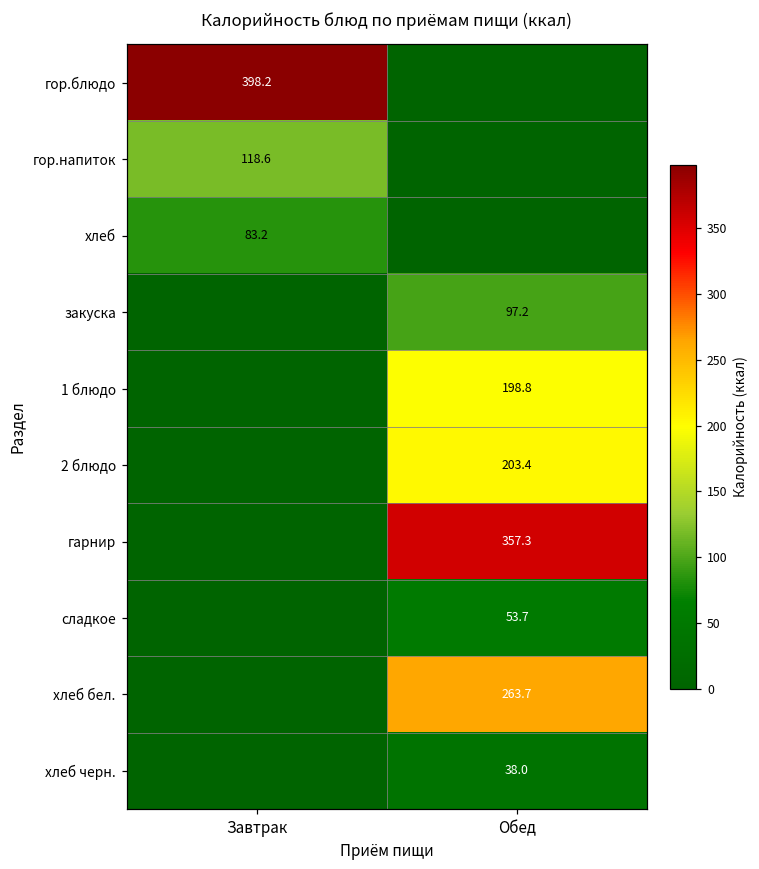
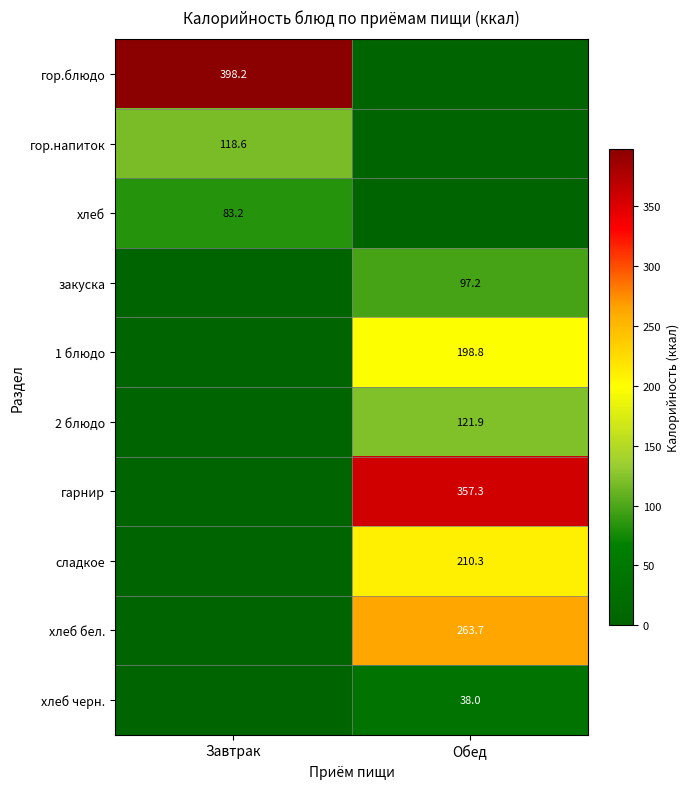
  {
    "гор.блюдо": {
      "Завтрак": 398.2
    },
    "гор.напиток": {
      "Завтрак": 118.6
    },
    "хлеб": {
      "Завтрак": 83.2
    },
    "закуска": {
      "Обед": 97.2
    },
    "1 блюдо": {
      "Обед": 198.8
    },
    "2 блюдо": {
-     "Обед": 203.4
+     "Обед": 121.9
    },
    "гарнир": {
      "Обед": 357.3
    },
    "сладкое": {
-     "Обед": 53.7
+     "Обед": 210.3
    },
    "хлеб бел.": {
      "Обед": 263.7
    },
    "хлеб черн.": {
      "Обед": 38.0
    }
  }
